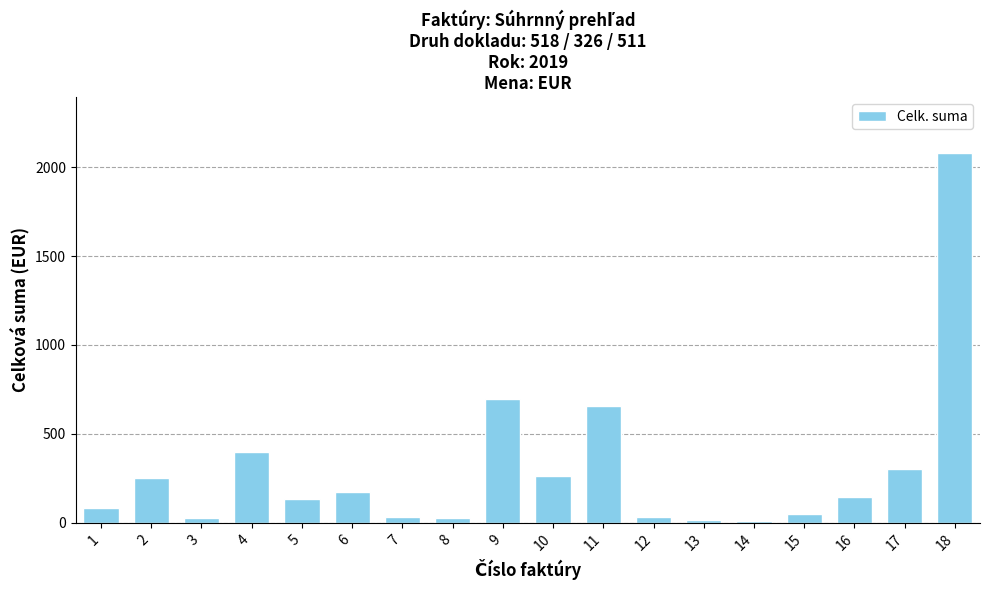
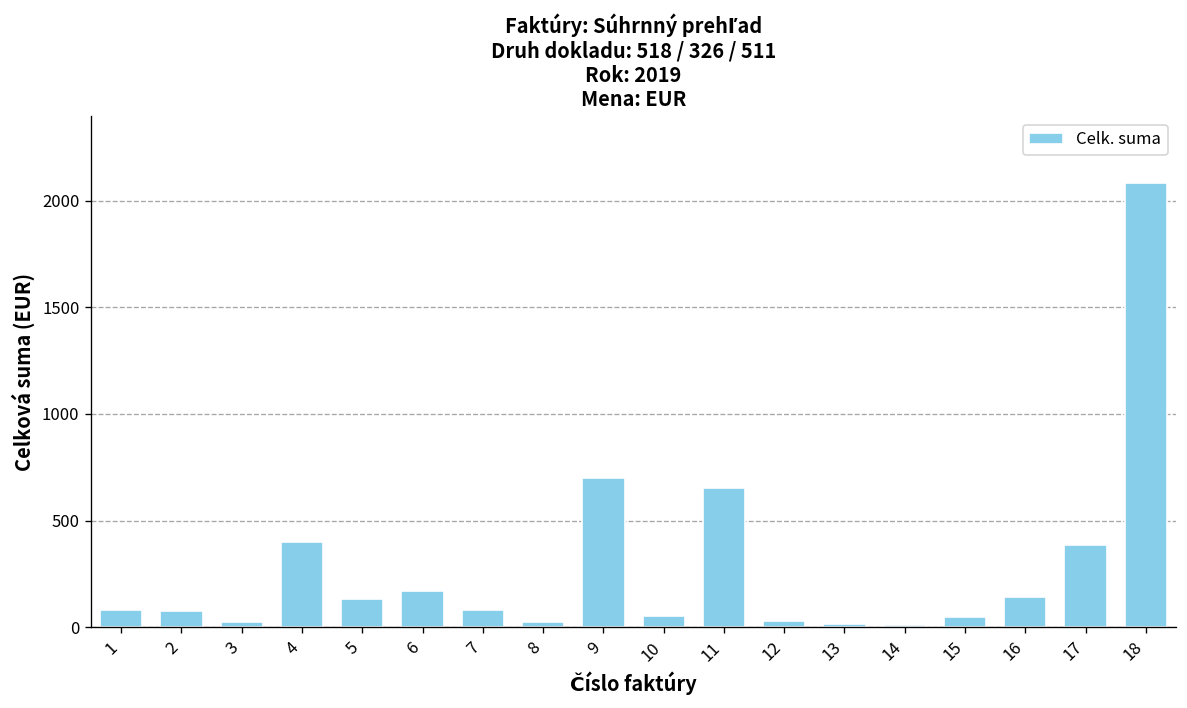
  {
    "1": 80,
-   "2": 250,
+   "2": 80,
    "3": 30,
    "4": 400,
    "5": 140,
    "6": 170,
-   "7": 30,
+   "7": 80,
    "8": 30,
    "9": 700,
-   "10": 260,
+   "10": 50,
    "11": 660,
    "12": 30,
    "13": 20,
    "15": 50,
    "16": 140,
-   "17": 300,
+   "17": 390,
    "18": 2080
  }
